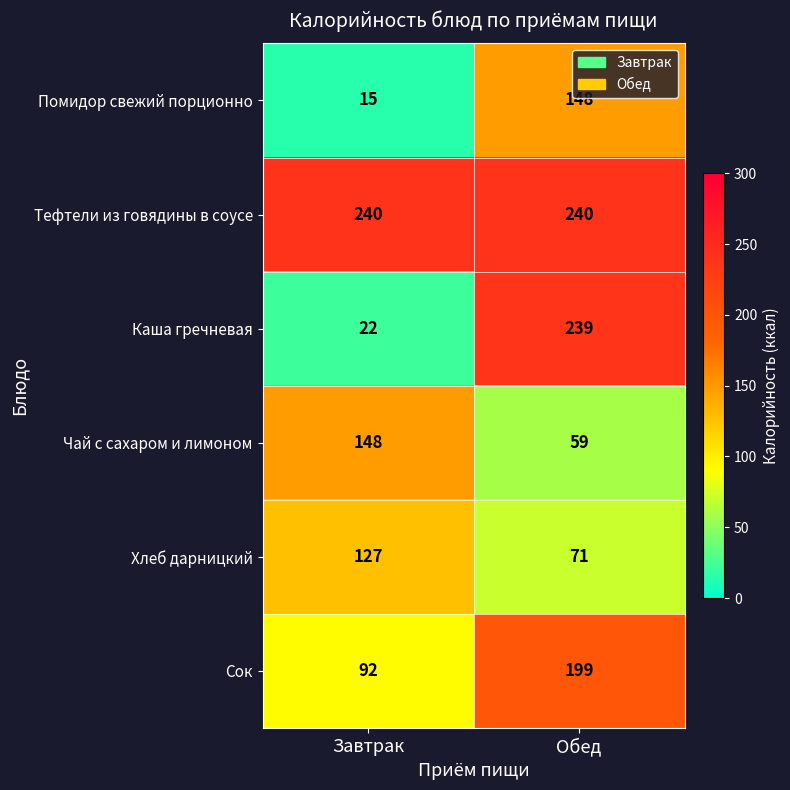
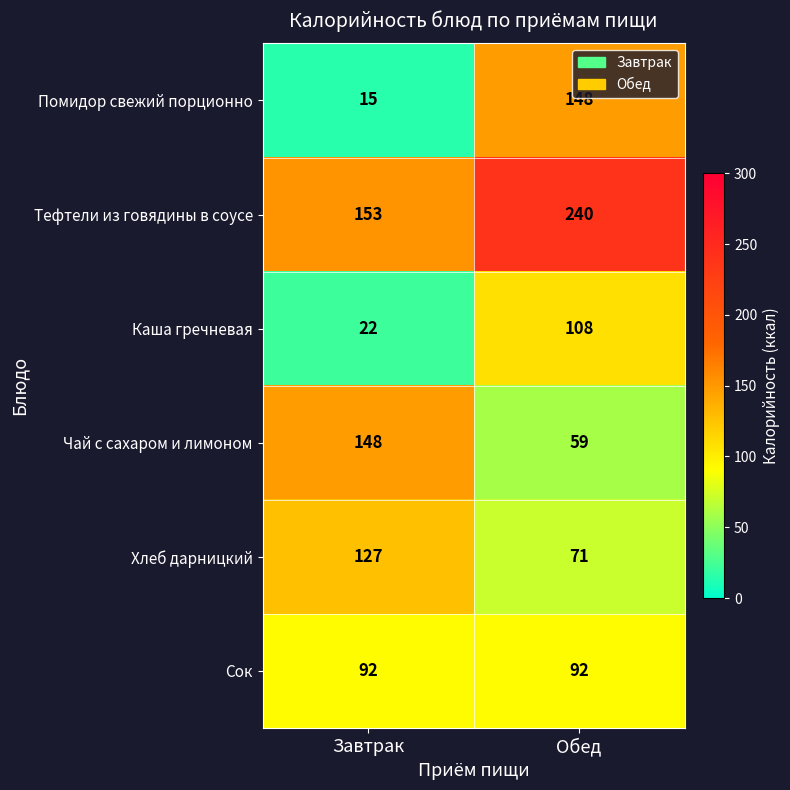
  {
    "Помидор свежий порционно": {
      "Завтрак": 15
    },
    "Тефтели из говядины в соусе": {
-     "Завтрак": 240,
+     "Завтрак": 153,
      "Обед": 240
    },
    "Каша гречневая": {
      "Завтрак": 22,
-     "Обед": 239
+     "Обед": 108
    },
    "Чай с сахаром и лимоном": {
      "Завтрак": 148,
      "Обед": 59
    },
    "Хлеб дарницкий": {
      "Завтрак": 127,
      "Обед": 71
    },
    "Сок": {
      "Завтрак": 92,
-     "Обед": 199
+     "Обед": 92
    }
  }
